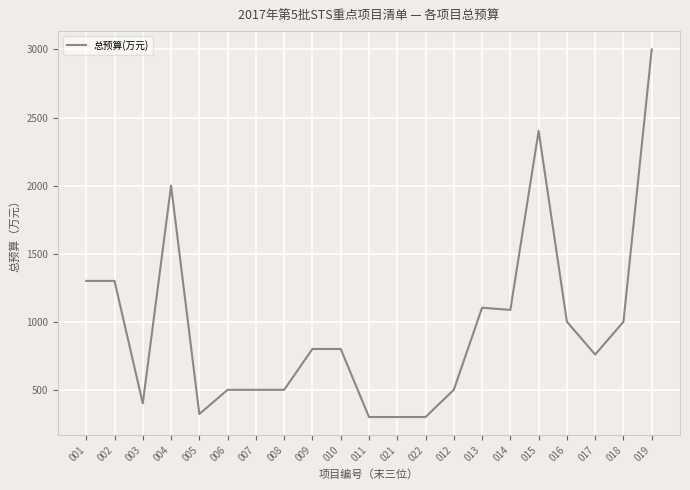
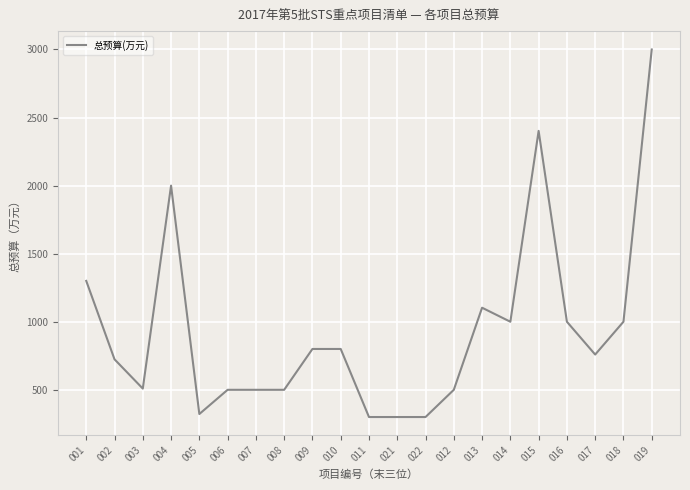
  {
    "001": 1300,
-   "002": 1300,
-   "003": 400,
+   "002": 720,
+   "003": 510,
    "004": 2000,
    "005": 320,
    "006": 500,
    "007": 500,
    "008": 500,
    "009": 800,
    "010": 800,
    "011": 300,
    "021": 300,
    "022": 300,
    "012": 500,
    "013": 1100,
-   "014": 1090,
+   "014": 1000,
    "015": 2400,
    "016": 1000,
    "017": 760,
    "018": 1000,
    "019": 3000
  }
